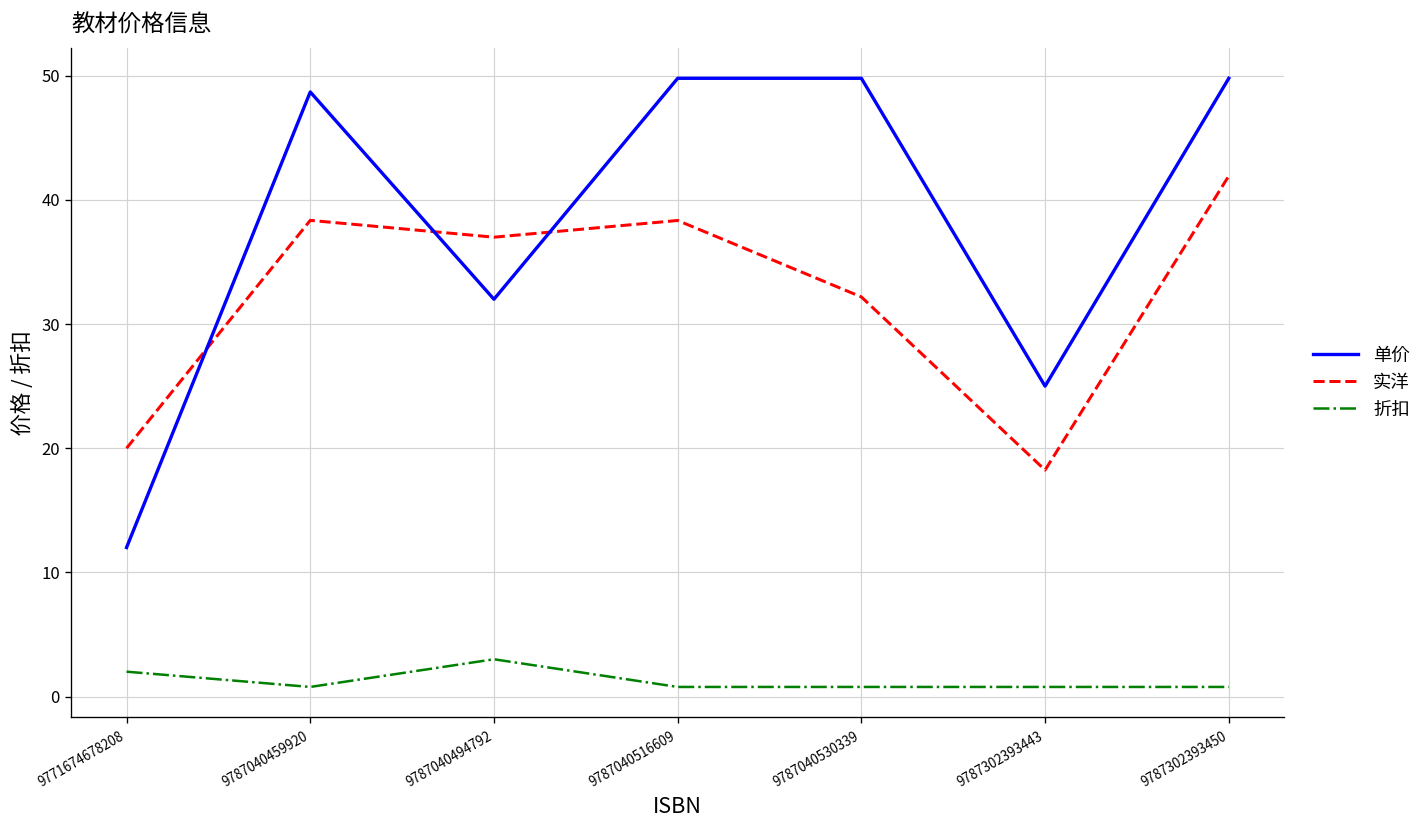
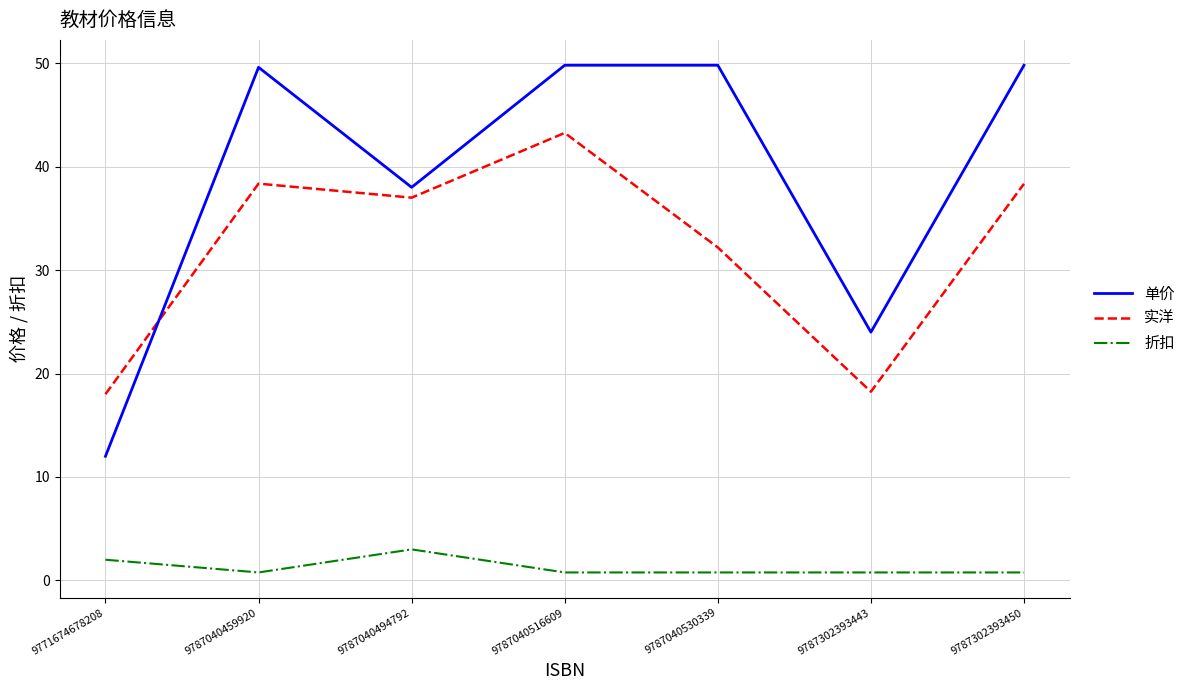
  {
    "单价": {
      "9771674678208": 12.0,
-     "9787040459920": 48.7,
-     "9787040494792": 32,
+     "9787040459920": 49.6,
+     "9787040494792": 38,
      "9787040516609": 49.8,
      "9787040530339": 49.8,
-     "9787302393443": 25,
+     "9787302393443": 24,
      "9787302393450": 49.8
    },
    "实洋": {
-     "9771674678208": 20,
+     "9771674678208": 18,
      "9787040459920": 38.4,
      "9787040494792": 37.0,
-     "9787040516609": 38.3,
+     "9787040516609": 43.3,
      "9787040530339": 32.2,
      "9787302393443": 18.2,
-     "9787302393450": 41.9
+     "9787302393450": 38.3
    },
    "折扣": {
      "9771674678208": 2.0,
      "9787040459920": 0.8,
      "9787040494792": 3.0,
      "9787040516609": 0.8,
      "9787040530339": 0.8,
      "9787302393443": 0.8,
      "9787302393450": 0.8
    }
  }
